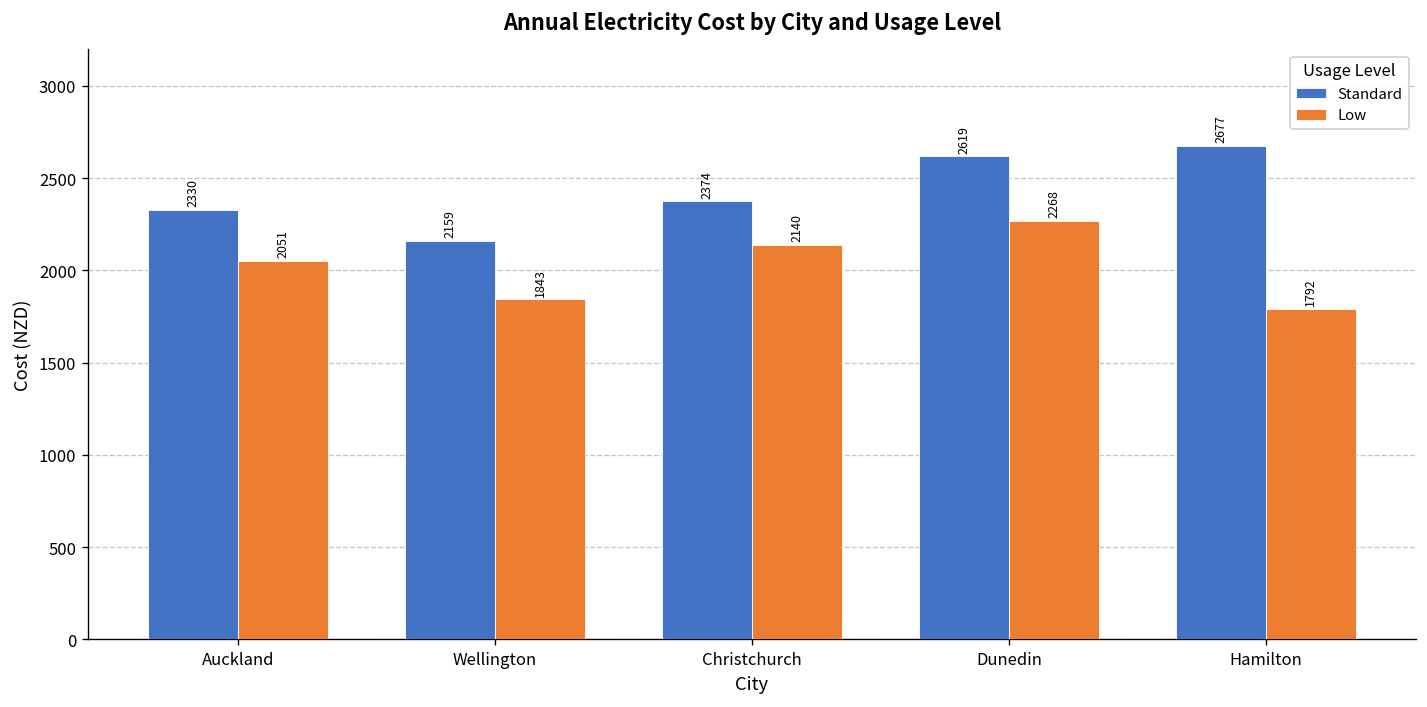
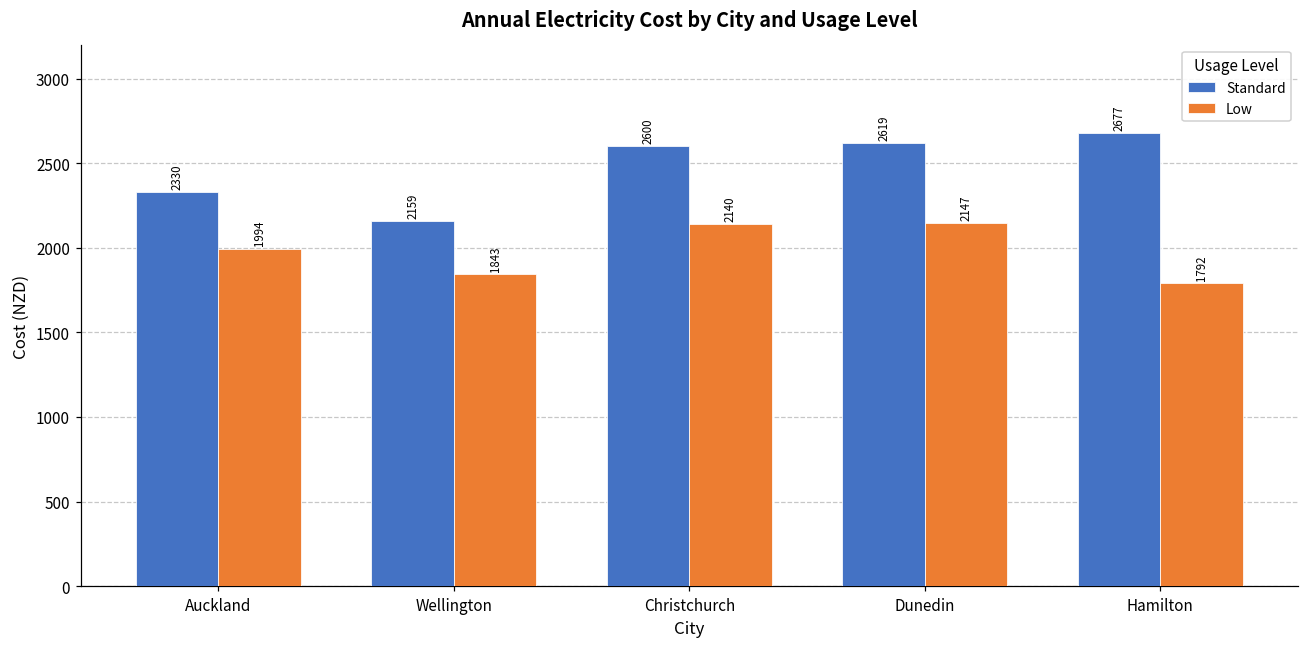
  {
    "Standard": {
      "Auckland": 2330,
      "Wellington": 2159,
-     "Christchurch": 2374,
+     "Christchurch": 2600,
      "Dunedin": 2619,
      "Hamilton": 2677
    },
    "Low": {
-     "Auckland": 2051,
+     "Auckland": 1994,
      "Wellington": 1843,
      "Christchurch": 2140,
-     "Dunedin": 2268,
+     "Dunedin": 2147,
      "Hamilton": 1792
    }
  }
